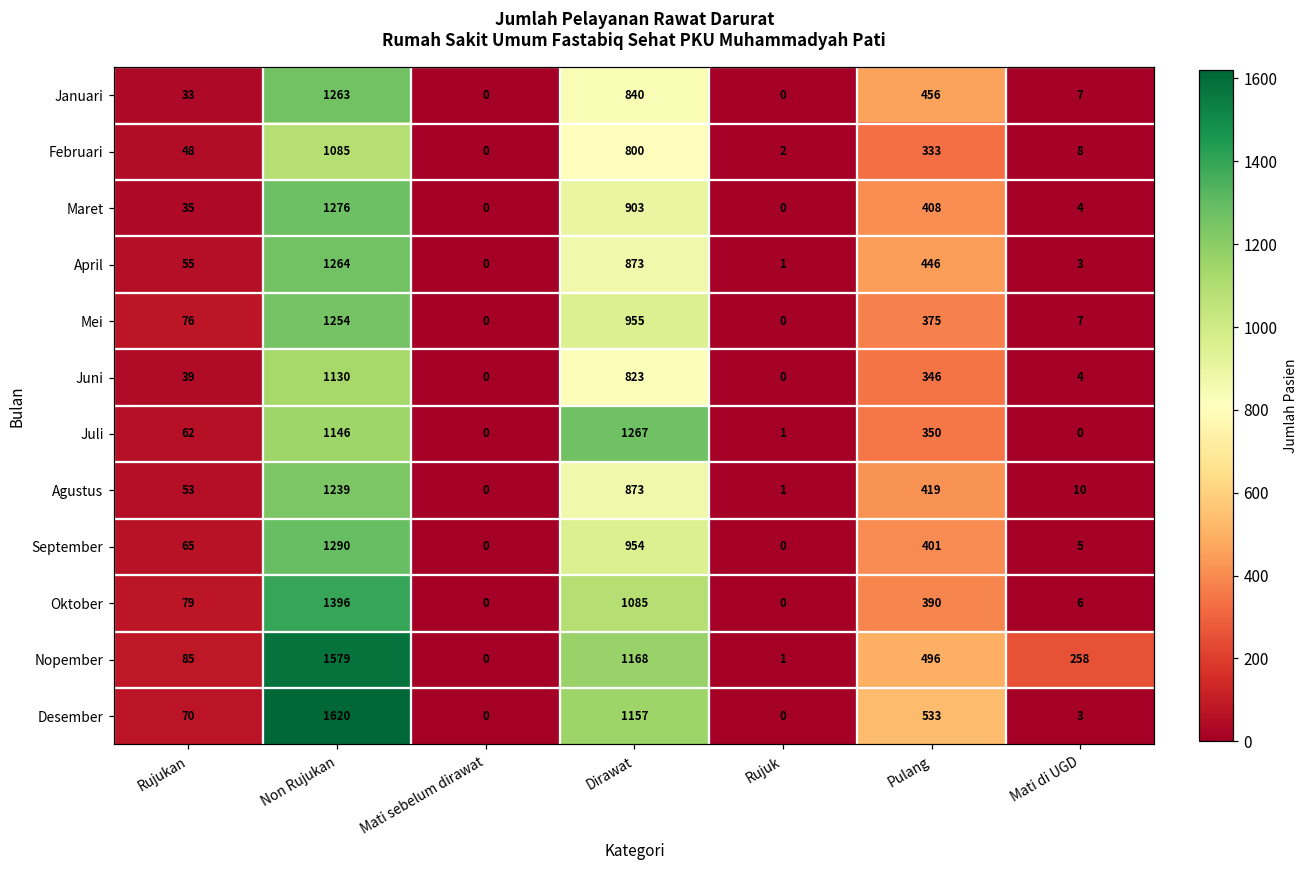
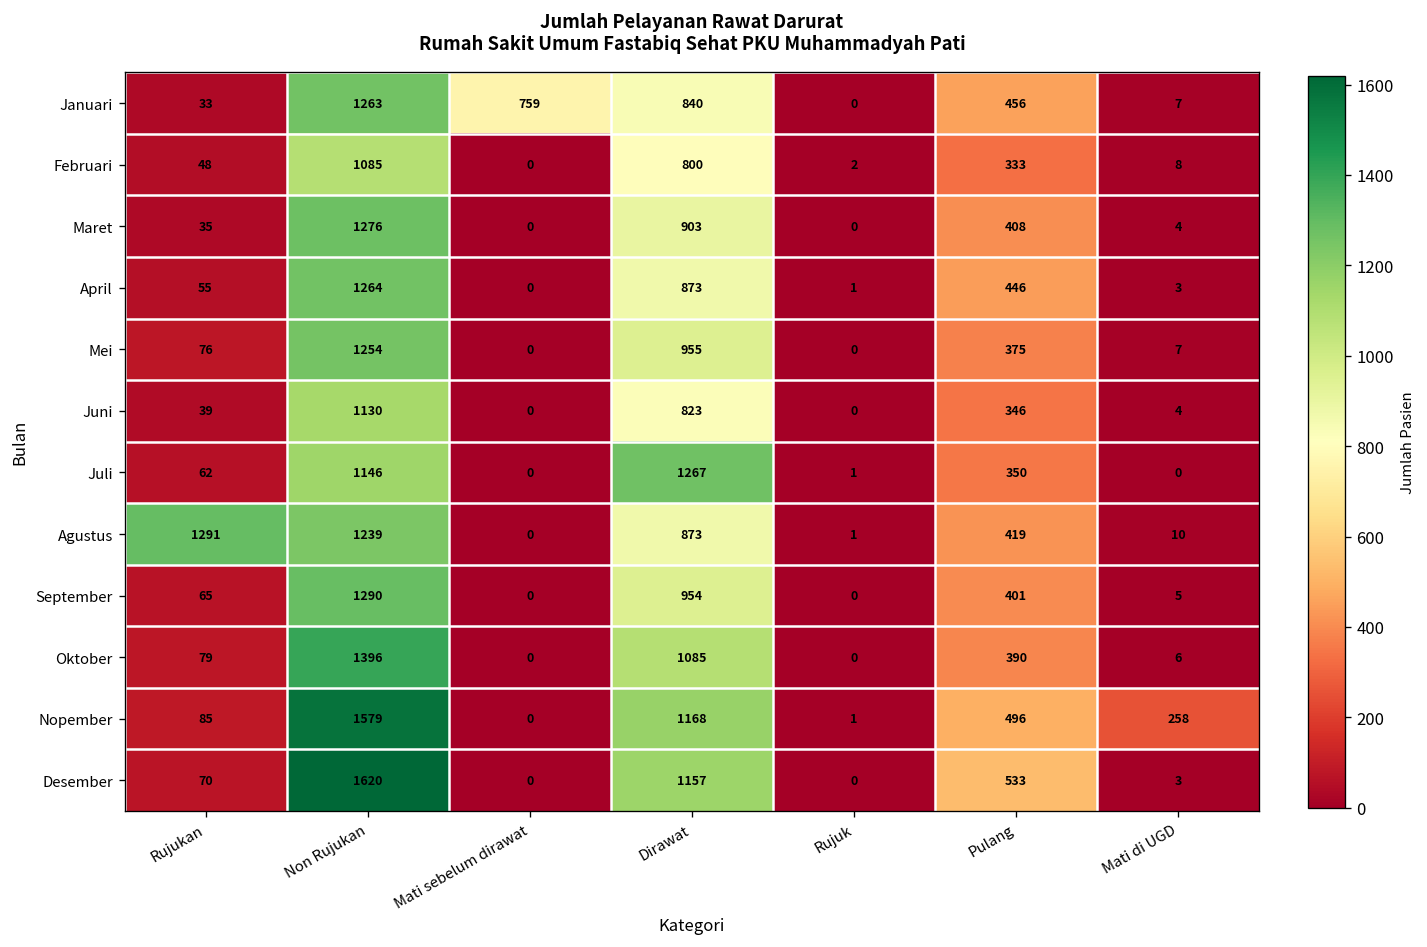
  {
    "Januari": {
      "Rujukan": 33,
      "Non Rujukan": 1263,
-     "Mati sebelum dirawat": 0,
+     "Mati sebelum dirawat": 759,
      "Dirawat": 840,
      "Rujuk": 0,
      "Pulang": 456,
      "Mati di UGD": 7
    },
    "Februari": {
      "Rujukan": 48,
      "Non Rujukan": 1085,
      "Mati sebelum dirawat": 0,
      "Dirawat": 800,
      "Rujuk": 2,
      "Pulang": 333,
      "Mati di UGD": 8
    },
    "Maret": {
      "Rujukan": 35,
      "Non Rujukan": 1276,
      "Mati sebelum dirawat": 0,
      "Dirawat": 903,
      "Rujuk": 0,
      "Pulang": 408,
      "Mati di UGD": 4
    },
    "April": {
      "Rujukan": 55,
      "Non Rujukan": 1264,
      "Mati sebelum dirawat": 0,
      "Dirawat": 873,
      "Rujuk": 1,
      "Pulang": 446,
      "Mati di UGD": 3
    },
    "Mei": {
      "Rujukan": 76,
      "Non Rujukan": 1254,
      "Mati sebelum dirawat": 0,
      "Dirawat": 955,
      "Rujuk": 0,
      "Pulang": 375,
      "Mati di UGD": 7
    },
    "Juni": {
      "Rujukan": 39,
      "Non Rujukan": 1130,
      "Mati sebelum dirawat": 0,
      "Dirawat": 823,
      "Rujuk": 0,
      "Pulang": 346,
      "Mati di UGD": 4
    },
    "Juli": {
      "Rujukan": 62,
      "Non Rujukan": 1146,
      "Mati sebelum dirawat": 0,
      "Dirawat": 1267,
      "Rujuk": 1,
      "Pulang": 350,
      "Mati di UGD": 0
    },
    "Agustus": {
-     "Rujukan": 53,
+     "Rujukan": 1291,
      "Non Rujukan": 1239,
      "Mati sebelum dirawat": 0,
      "Dirawat": 873,
      "Rujuk": 1,
      "Pulang": 419,
      "Mati di UGD": 10
    },
    "September": {
      "Rujukan": 65,
      "Non Rujukan": 1290,
      "Mati sebelum dirawat": 0,
      "Dirawat": 954,
      "Rujuk": 0,
      "Pulang": 401,
      "Mati di UGD": 5
    },
    "Oktober": {
      "Rujukan": 79,
      "Non Rujukan": 1396,
      "Mati sebelum dirawat": 0,
      "Dirawat": 1085,
      "Rujuk": 0,
      "Pulang": 390,
      "Mati di UGD": 6
    },
    "Nopember": {
      "Rujukan": 85,
      "Non Rujukan": 1579,
      "Mati sebelum dirawat": 0,
      "Dirawat": 1168,
      "Rujuk": 1,
      "Pulang": 496,
      "Mati di UGD": 258
    },
    "Desember": {
      "Rujukan": 70,
      "Non Rujukan": 1620,
      "Mati sebelum dirawat": 0,
      "Dirawat": 1157,
      "Rujuk": 0,
      "Pulang": 533,
      "Mati di UGD": 3
    }
  }
